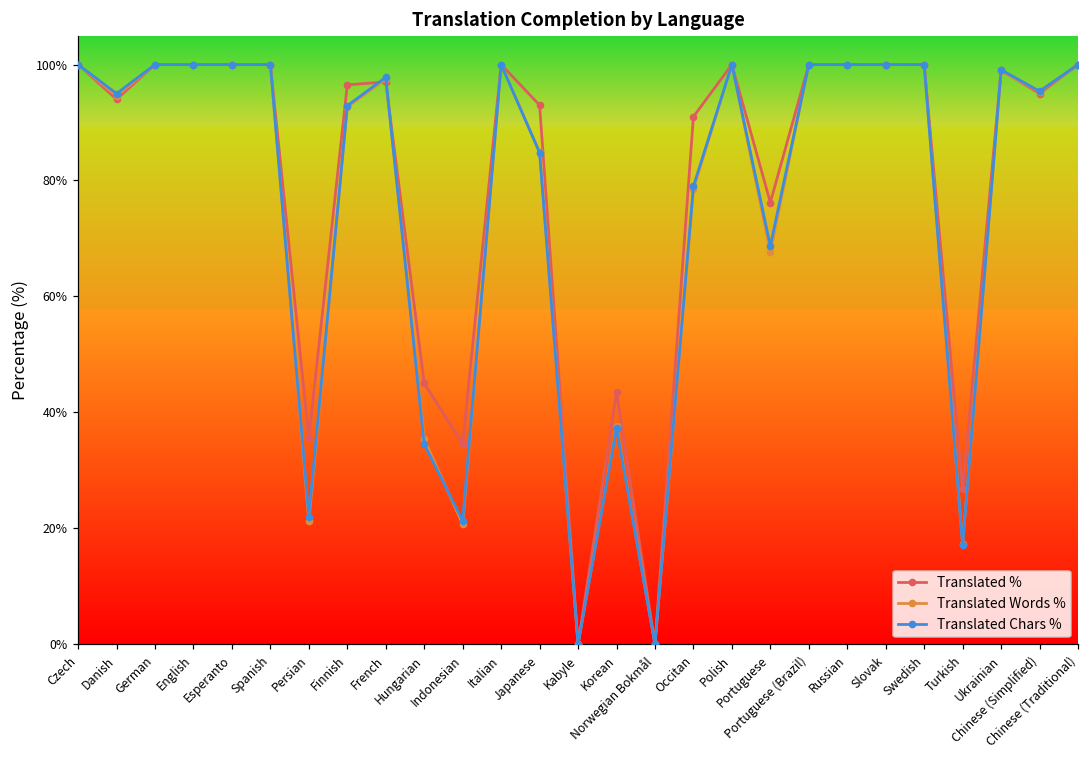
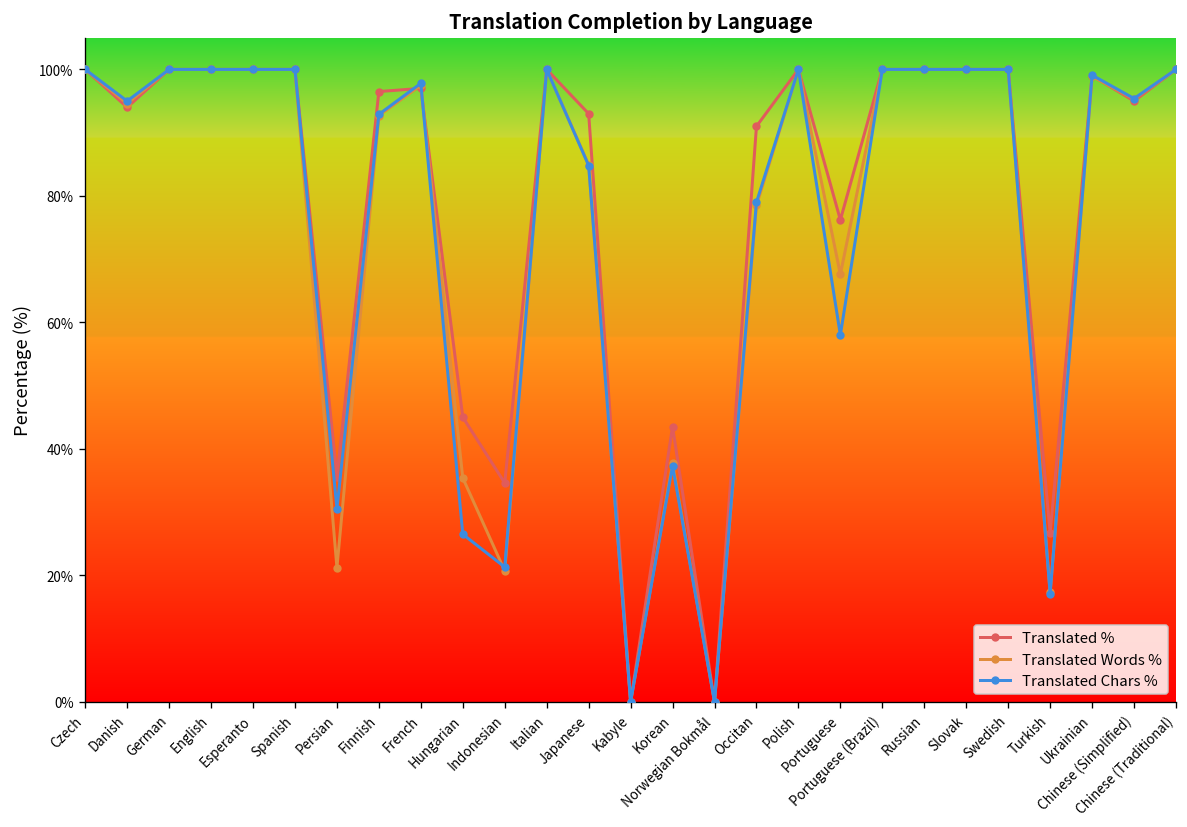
  {
    "Translated Chars %": {
-     "Persian": "22%",
-     "Hungarian": "35%",
+     "Persian": "31%",
+     "Hungarian": "27%",
      "Indonesian": "21%",
      "Occitan": "79%",
-     "Portuguese": "69%"
+     "Portuguese": "58%"
    }
  }
